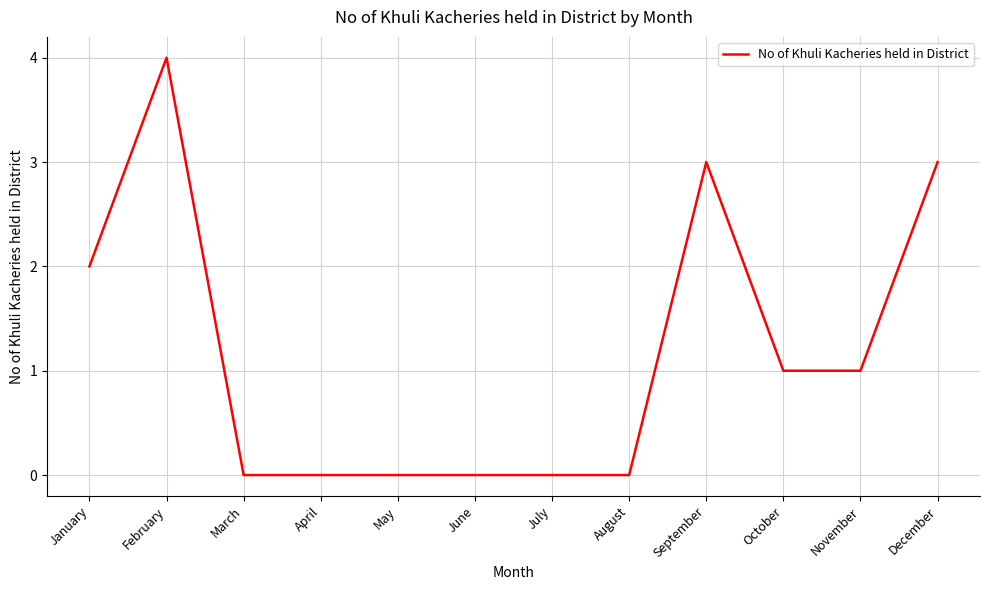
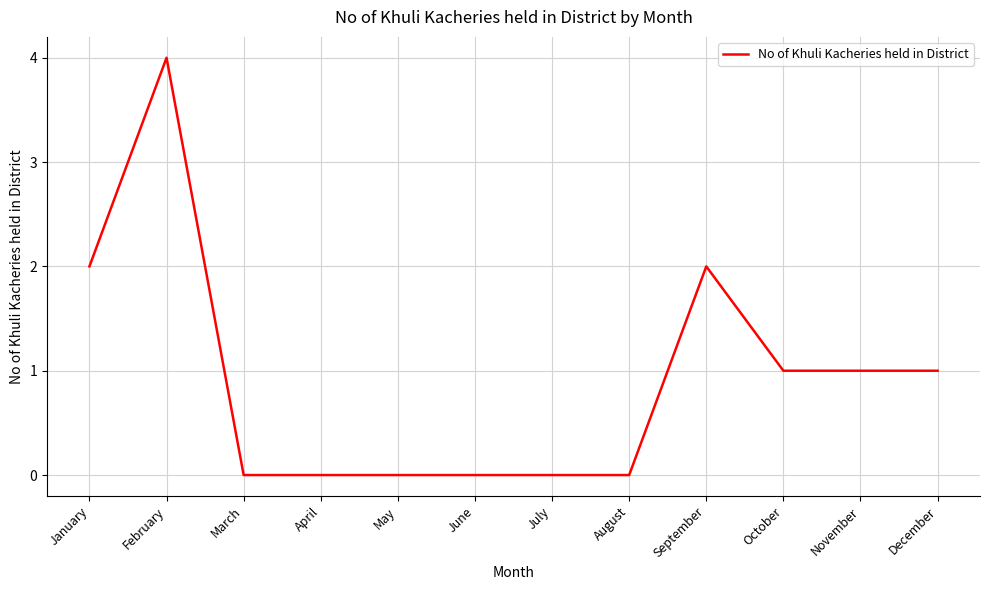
  {
    "January": 2,
    "February": 4,
    "March": 0,
    "April": 0,
    "May": 0,
    "June": 0,
    "July": 0,
    "August": 0,
-   "September": 3,
+   "September": 2,
    "October": 1,
    "November": 1,
-   "December": 3
+   "December": 1
  }
